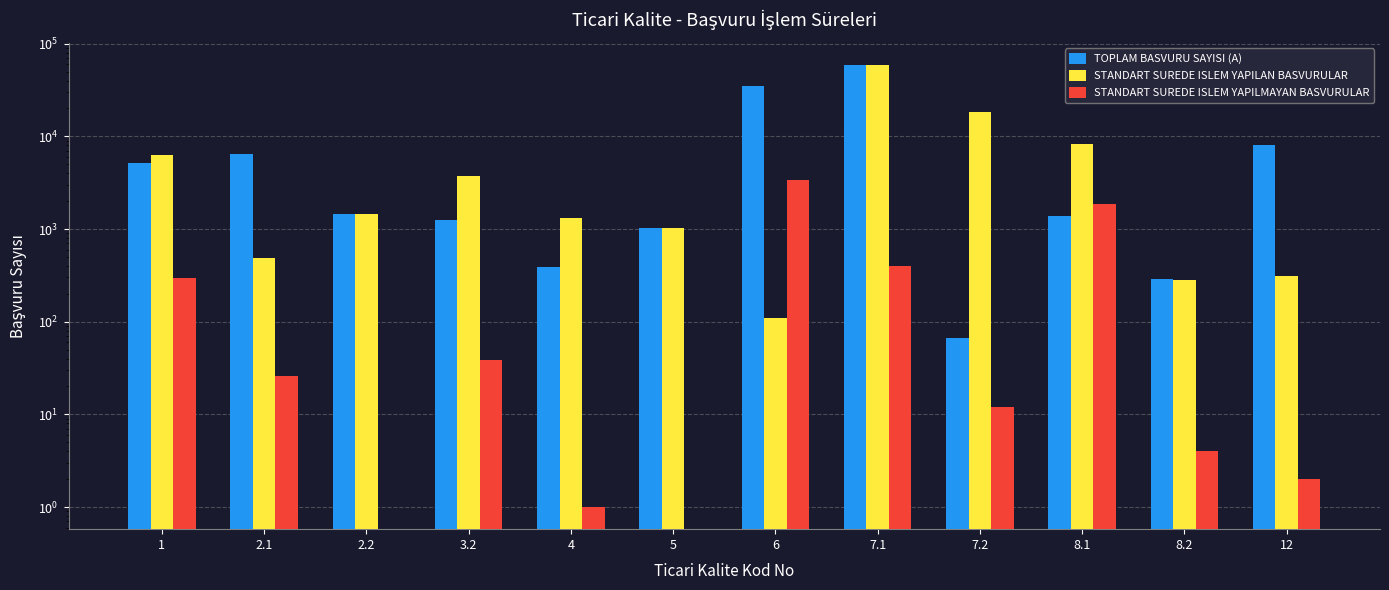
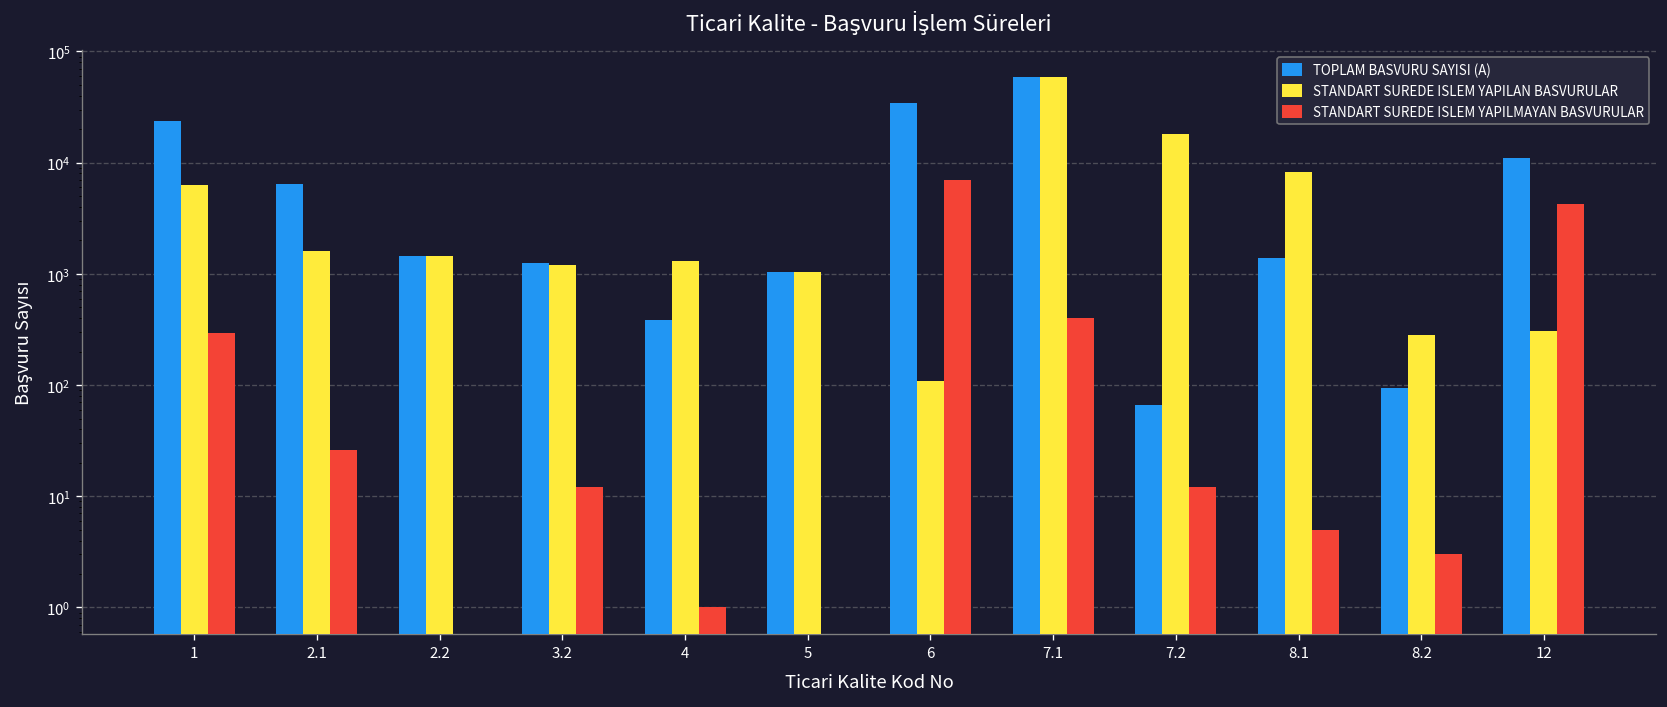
  {
    "TOPLAM BASVURU SAYISI (A)": {
-     "1": 5000,
+     "1": 24000,
      "2.1": 6000,
      "2.2": 1400,
      "3.2": 1200,
      "4": 390,
      "5": 1000,
      "6": 35000,
      "7.1": 60000,
      "7.2": 70,
      "8.1": 1400,
-     "8.2": 290,
-     "12": 8000
+     "8.2": 90,
+     "12": 11000
    },
    "STANDART SUREDE ISLEM YAPILAN BASVURULAR": {
      "1": 6000,
-     "2.1": 500,
+     "2.1": 1600,
      "2.2": 1400,
-     "3.2": 3700,
+     "3.2": 1200,
      "4": 1300,
      "5": 1000,
      "6": 110,
      "7.1": 60000,
      "7.2": 18000,
      "8.1": 8000,
      "8.2": 280,
      "12": 310
    },
    "STANDART SUREDE ISLEM YAPILMAYAN BASVURULAR": {
      "1": 300,
      "2.1": 26,
-     "3.2": 39,
+     "3.2": 12,
      "4": 1,
-     "6": 3400,
+     "6": 7000,
      "7.1": 400,
      "7.2": 12,
-     "8.1": 1900,
-     "8.2": 4,
-     "12": 2
+     "8.1": 5,
+     "8.2": 3,
+     "12": 4000
    }
  }
